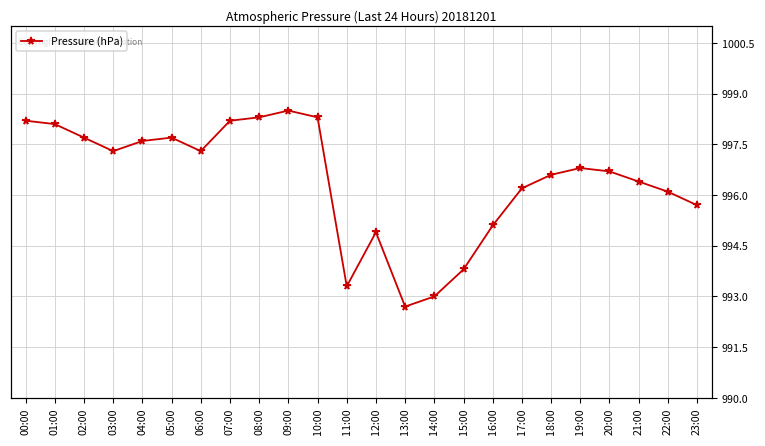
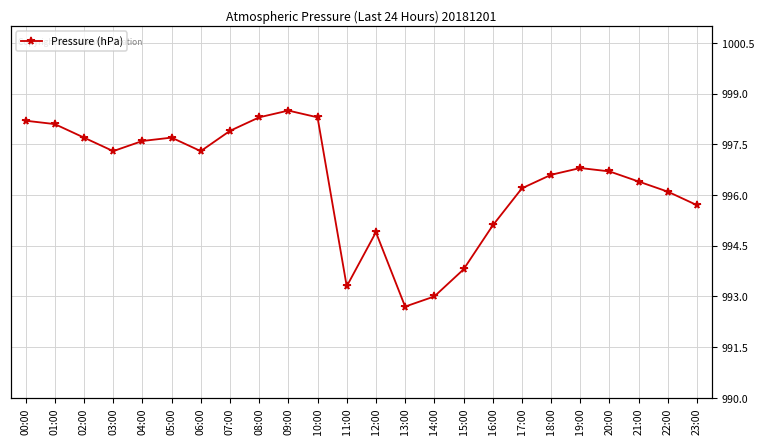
  {
    "00:00": 998.2,
    "01:00": 998.1,
    "02:00": 997.7,
    "03:00": 997.3,
    "04:00": 997.6,
    "05:00": 997.7,
    "06:00": 997.3,
-   "07:00": 998.2,
+   "07:00": 997.9,
    "08:00": 998.3,
    "09:00": 998.5,
    "10:00": 998.3,
    "11:00": 993.3,
    "12:00": 994.9,
    "13:00": 992.7,
    "14:00": 993.0,
    "15:00": 993.8,
    "16:00": 995.1,
    "17:00": 996.2,
    "18:00": 996.6,
    "19:00": 996.8,
    "20:00": 996.7,
    "21:00": 996.4,
    "22:00": 996.1,
    "23:00": 995.7
  }
